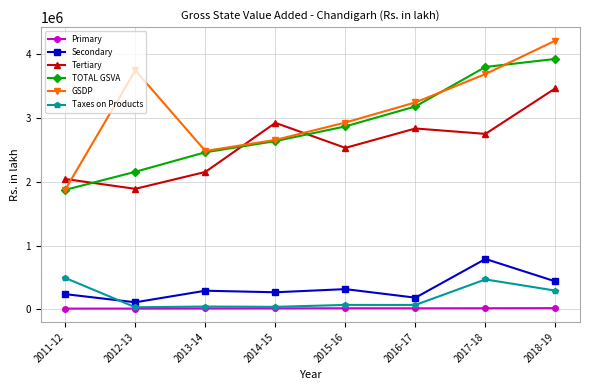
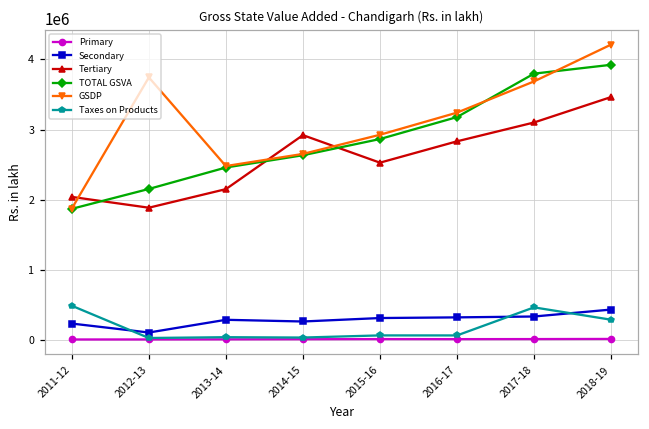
  {
    "Primary": {
      "2011-12": 0,
      "2015-16": 0,
      "2016-17": 0,
      "2017-18": 0,
      "2018-19": 0
    },
    "Secondary": {
      "2011-12": 200000,
      "2012-13": 100000,
      "2013-14": 300000,
      "2014-15": 300000,
      "2015-16": 300000,
-     "2016-17": 200000,
-     "2017-18": 800000,
+     "2016-17": 300000,
+     "2017-18": 300000,
      "2018-19": 400000
    },
    "Tertiary": {
      "2011-12": 2000000,
      "2012-13": 1900000,
      "2013-14": 2200000,
      "2014-15": 2900000,
      "2015-16": 2500000,
      "2016-17": 2800000,
-     "2017-18": 2700000,
+     "2017-18": 3100000,
      "2018-19": 3500000
    },
    "TOTAL GSVA": {
      "2012-13": 2200000,
      "2015-16": 2900000,
      "2016-17": 3200000,
      "2017-18": 3800000,
      "2018-19": 3900000
    },
    "GSDP": {
      "2015-16": 2900000,
      "2016-17": 3200000,
      "2017-18": 3700000,
      "2018-19": 4200000
    },
    "Taxes on Products": {
      "2011-12": 500000,
      "2015-16": 100000,
      "2016-17": 100000,
      "2017-18": 500000,
      "2018-19": 300000
    }
  }
